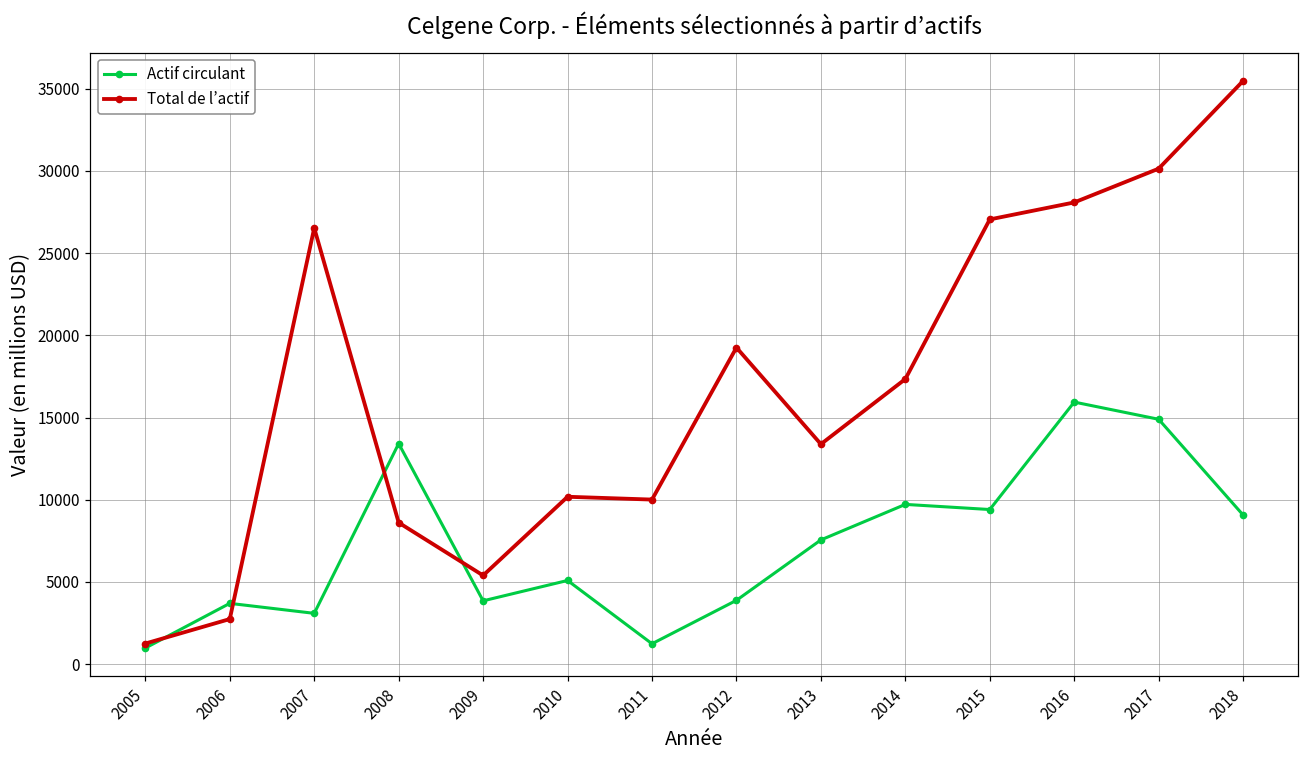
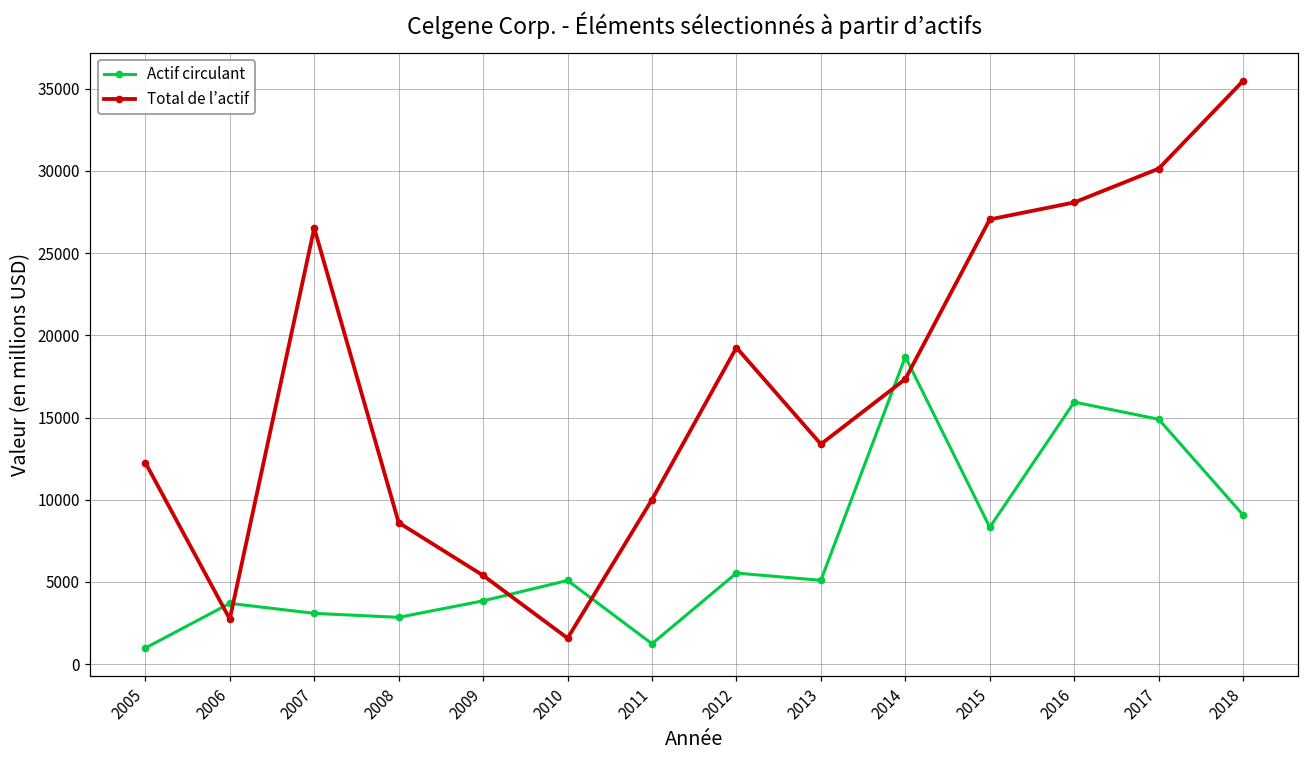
  {
    "Actif circulant": {
      "2005": 1000,
      "2006": 3700,
      "2007": 3100,
-     "2008": 13400,
+     "2008": 2800,
      "2009": 3800,
      "2010": 5100,
      "2011": 1200,
-     "2012": 3900,
-     "2013": 7600,
-     "2014": 9700,
-     "2015": 9400,
+     "2012": 5500,
+     "2013": 5100,
+     "2014": 18700,
+     "2015": 8300,
      "2016": 15900,
      "2017": 14900,
      "2018": 9100
    },
    "Total de l’actif": {
-     "2005": 1200,
+     "2005": 12300,
      "2006": 2700,
      "2007": 26500,
      "2008": 8600,
      "2009": 5400,
-     "2010": 10200,
+     "2010": 1600,
      "2011": 10000,
      "2012": 19300,
      "2013": 13400,
      "2014": 17300,
      "2015": 27100,
      "2016": 28100,
      "2017": 30100,
      "2018": 35500
    }
  }
